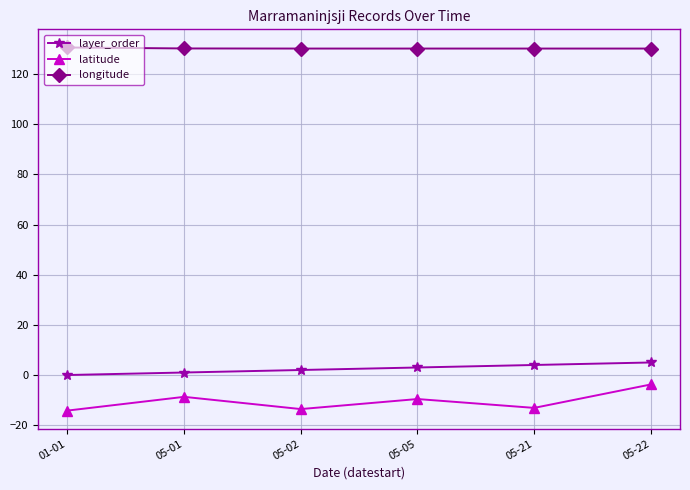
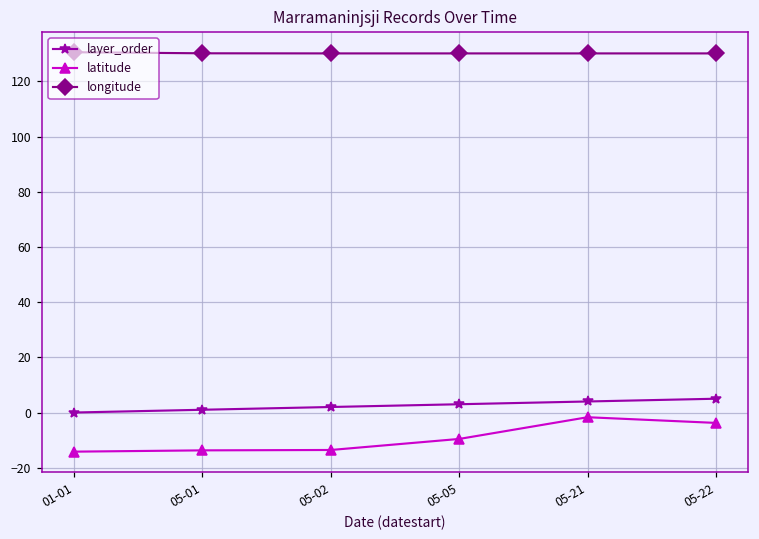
  {
    "latitude": {
      "01-01": -14,
-     "05-01": -9,
+     "05-01": -14,
      "05-02": -14,
      "05-05": -10,
-     "05-21": -13,
+     "05-21": -2,
      "05-22": -4
    }
  }
